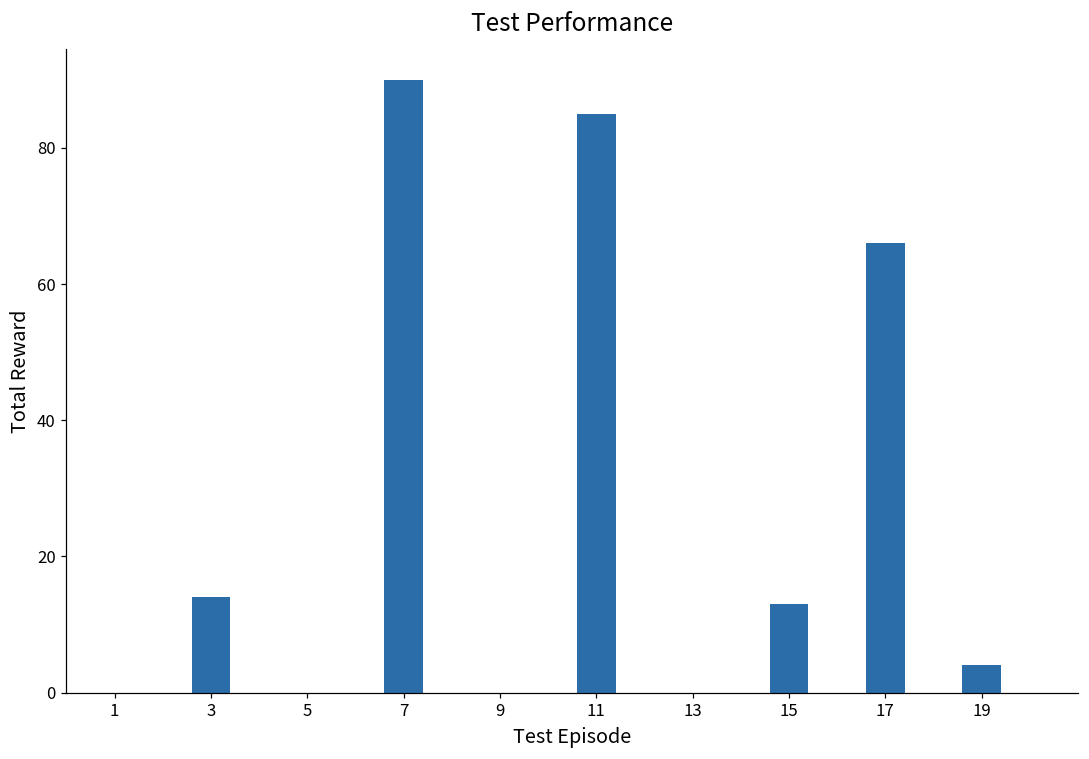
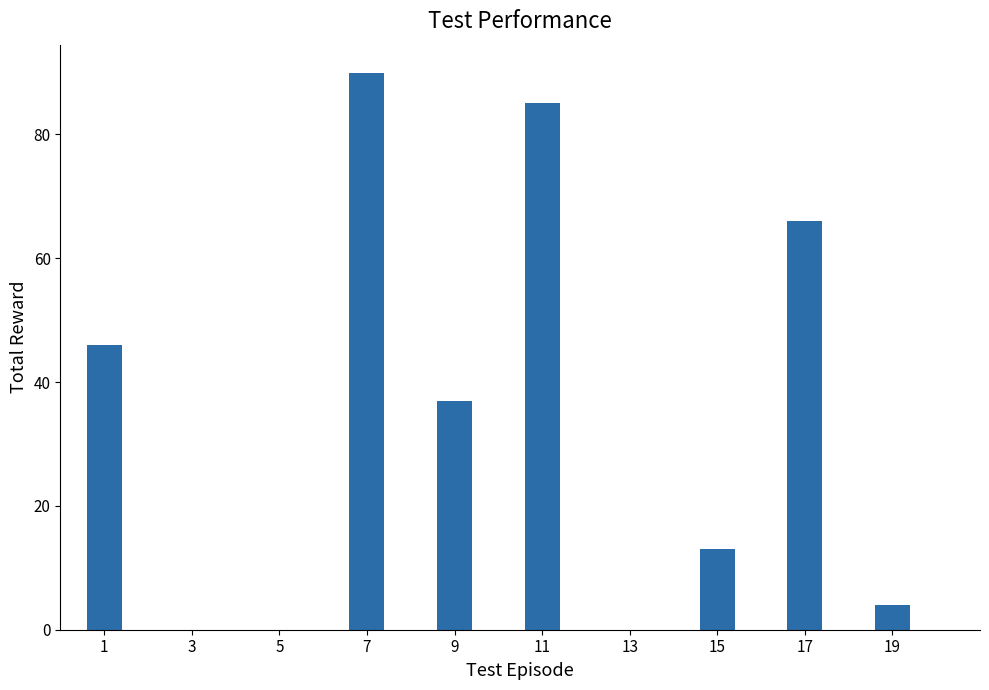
  {
-   "1": 0,
-   "3": 14,
+   "1": 46,
+   "3": 0,
    "5": 0,
    "7": 90,
-   "9": 0,
+   "9": 37,
    "11": 85,
    "13": 0,
    "15": 13,
    "17": 66,
    "19": 4
  }
